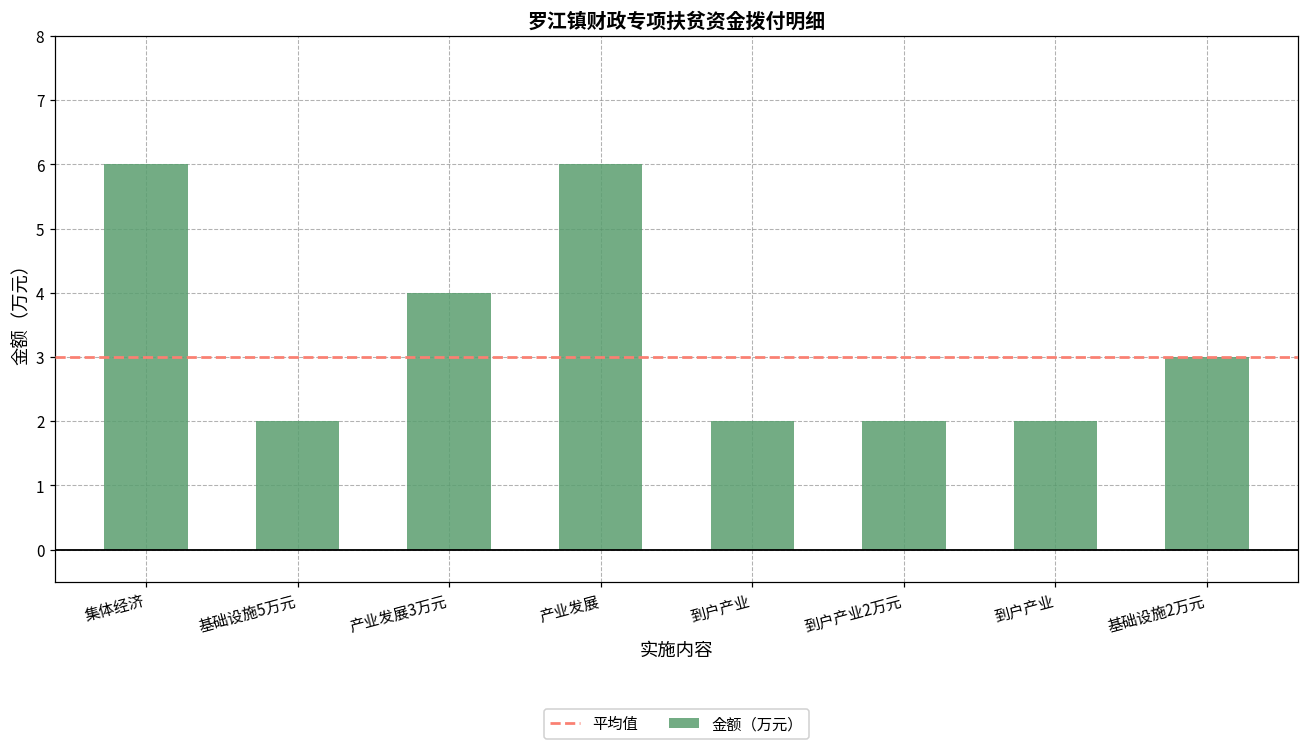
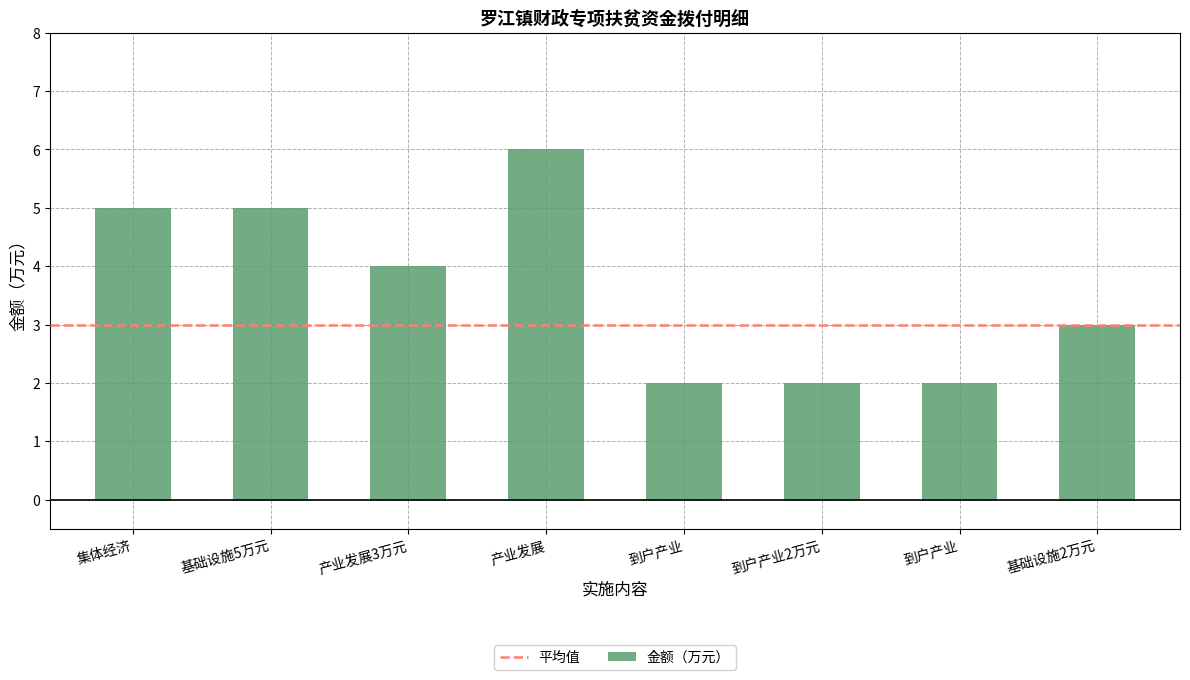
  {
-   "集体经济": 6,
-   "基础设施5万元": 2,
+   "集体经济": 5,
+   "基础设施5万元": 5,
    "产业发展3万元": 4,
    "产业发展": 6,
    "到户产业2万元": 2,
    "基础设施2万元": 3
  }
